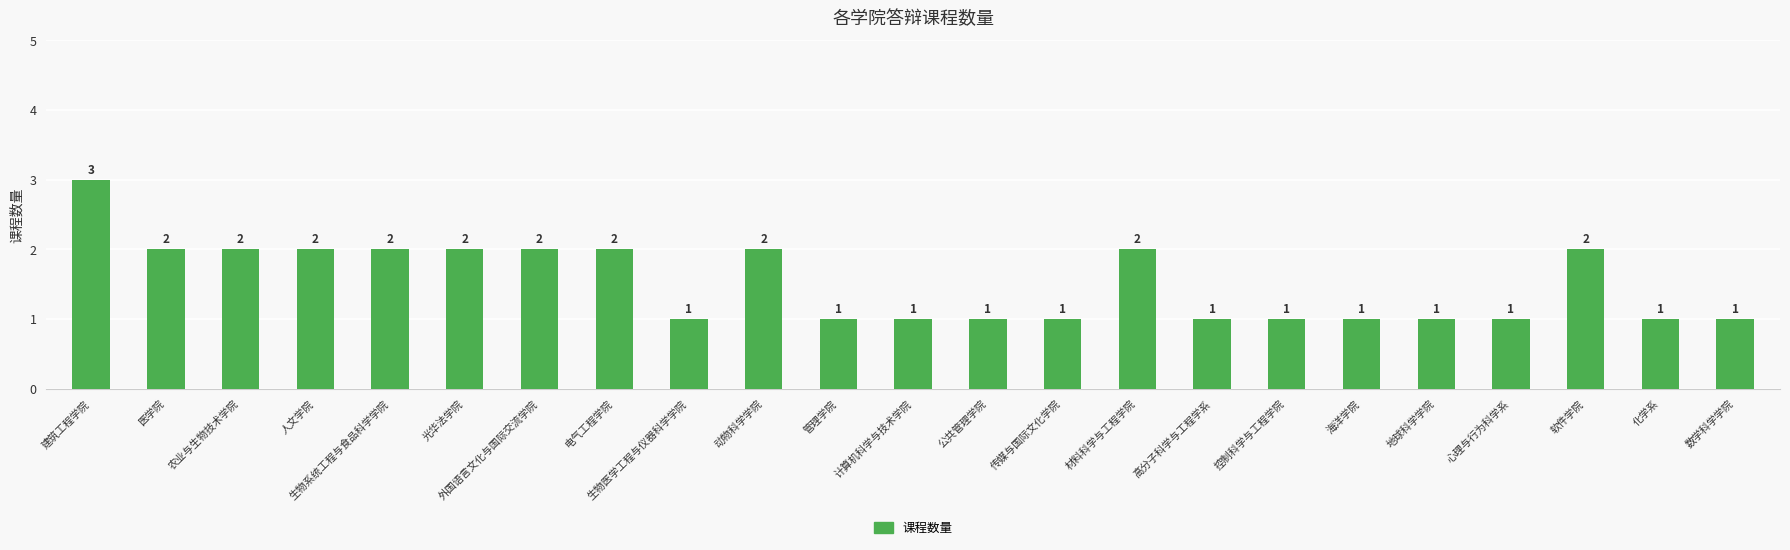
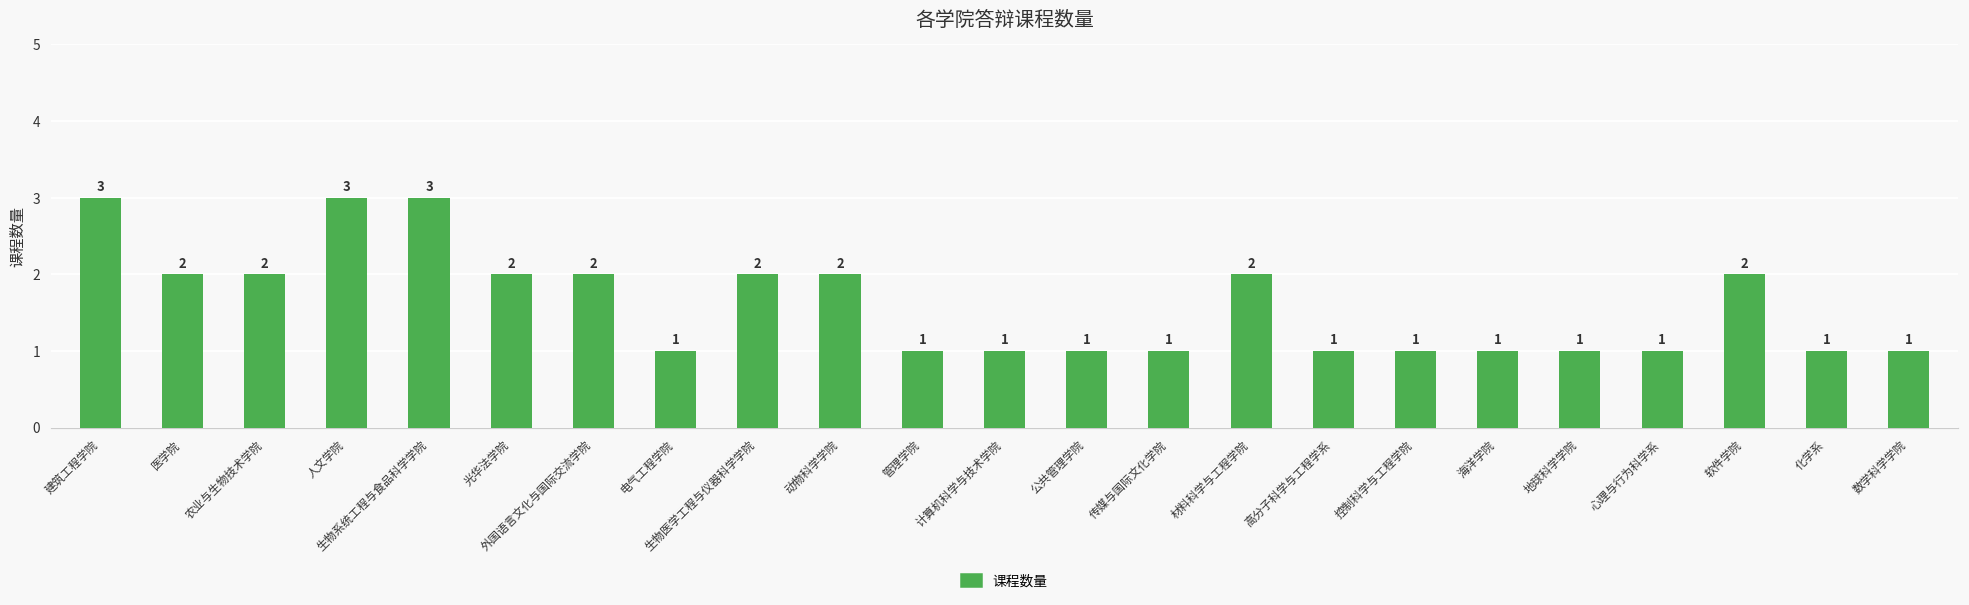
  {
    "建筑工程学院": 3,
    "医学院": 2,
    "农业与生物技术学院": 2,
-   "人文学院": 2,
-   "生物系统工程与食品科学学院": 2,
+   "人文学院": 3,
+   "生物系统工程与食品科学学院": 3,
    "光华法学院": 2,
    "外国语言文化与国际交流学院": 2,
-   "电气工程学院": 2,
-   "生物医学工程与仪器科学学院": 1,
+   "电气工程学院": 1,
+   "生物医学工程与仪器科学学院": 2,
    "动物科学学院": 2,
    "管理学院": 1,
    "计算机科学与技术学院": 1,
    "公共管理学院": 1,
    "传媒与国际文化学院": 1,
    "材料科学与工程学院": 2,
    "高分子科学与工程学系": 1,
    "控制科学与工程学院": 1,
    "海洋学院": 1,
    "地球科学学院": 1,
    "心理与行为科学系": 1,
    "软件学院": 2,
    "化学系": 1,
    "数学科学学院": 1
  }
